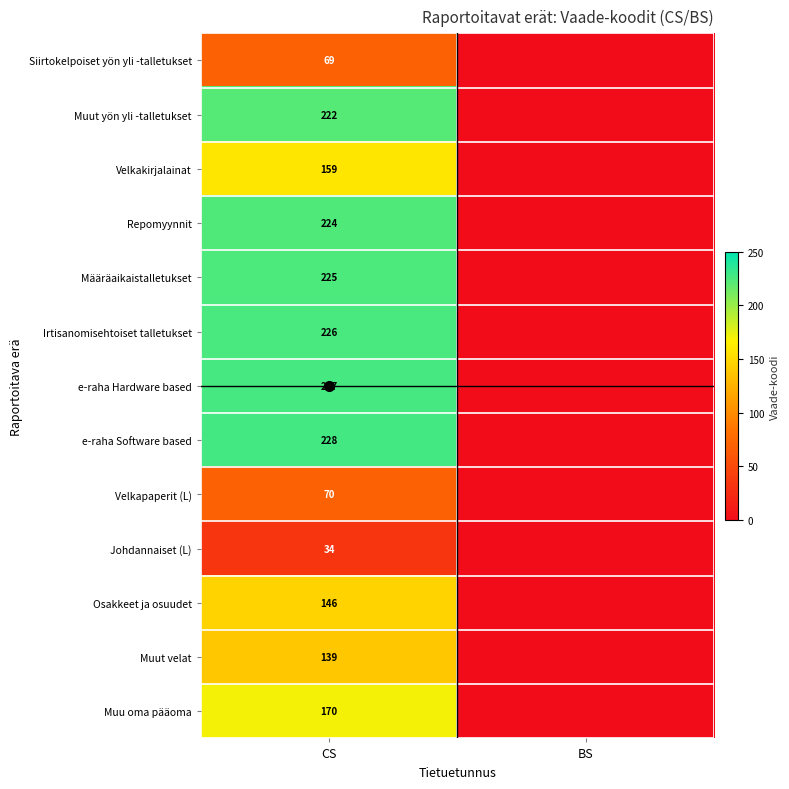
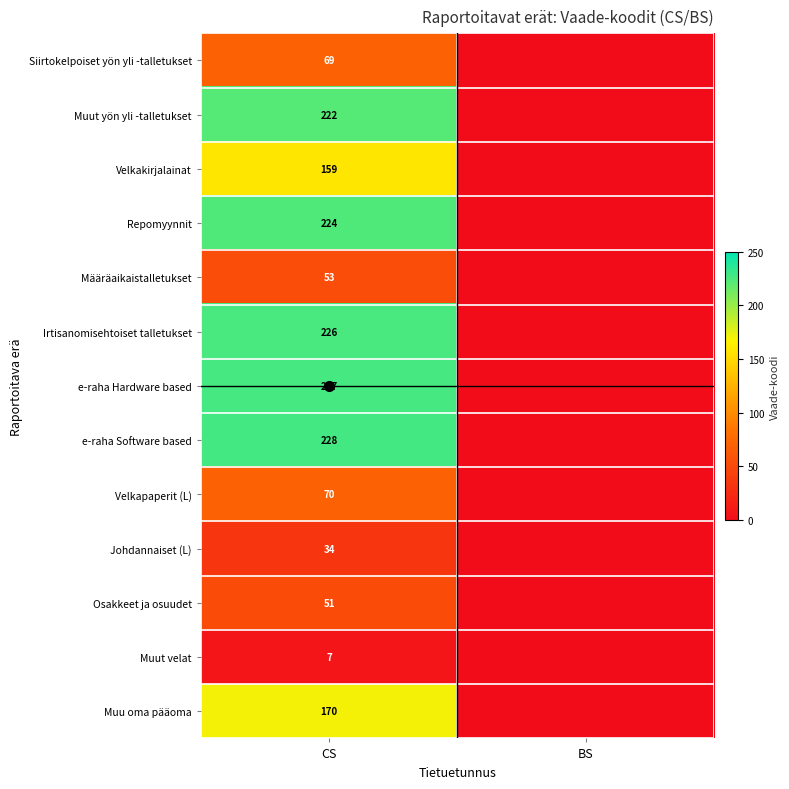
  {
    "Siirtokelpoiset yön yli -talletukset": {
      "CS": 69
    },
    "Muut yön yli -talletukset": {
      "CS": 222
    },
    "Velkakirjalainat": {
      "CS": 159
    },
    "Repomyynnit": {
      "CS": 224
    },
    "Määräaikaistalletukset": {
-     "CS": 225
+     "CS": 53
    },
    "Irtisanomisehtoiset talletukset": {
      "CS": 226
    },
    "e-raha Software based": {
      "CS": 228
    },
    "Velkapaperit (L)": {
      "CS": 70
    },
    "Johdannaiset (L)": {
      "CS": 34
    },
    "Osakkeet ja osuudet": {
-     "CS": 146
+     "CS": 51
    },
    "Muut velat": {
-     "CS": 139
+     "CS": 7
    },
    "Muu oma pääoma": {
      "CS": 170
    }
  }
